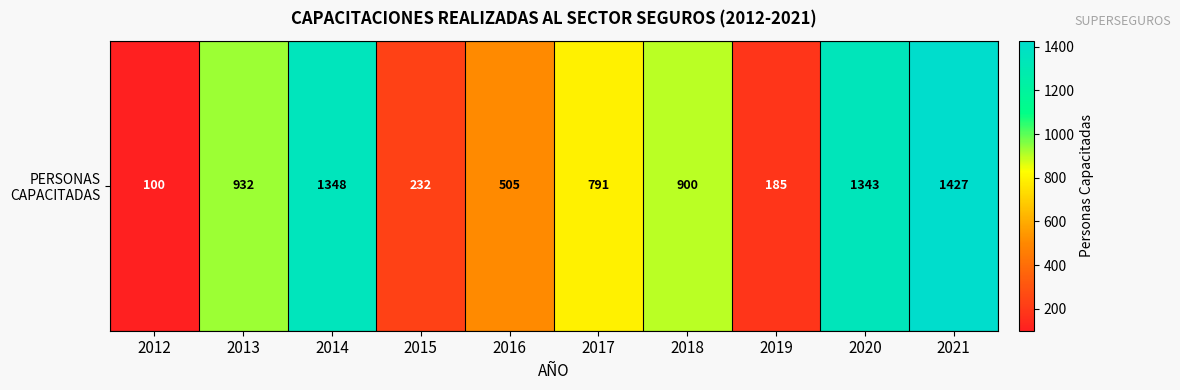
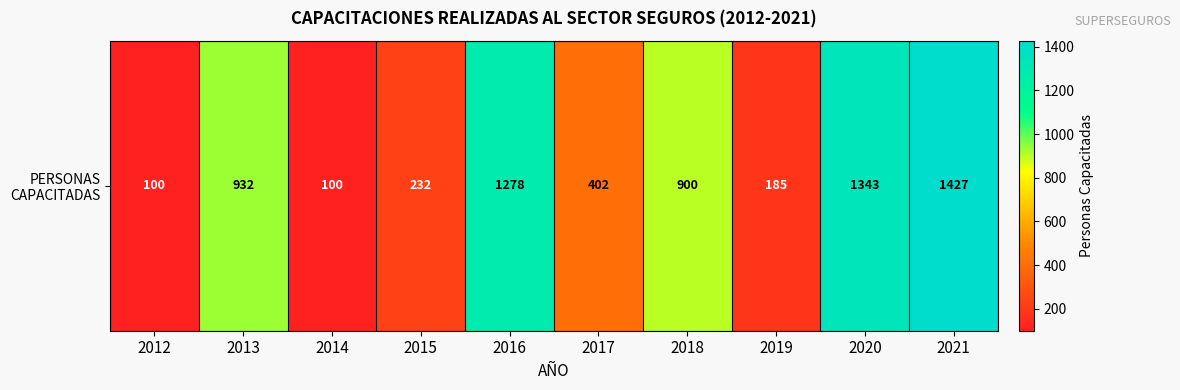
  {
    "PERSONAS CAPACITADAS": {
      "2012": 100,
      "2013": 932,
-     "2014": 1348,
+     "2014": 100,
      "2015": 232,
-     "2016": 505,
-     "2017": 791,
+     "2016": 1278,
+     "2017": 402,
      "2018": 900,
      "2019": 185,
      "2020": 1343,
      "2021": 1427
    }
  }
